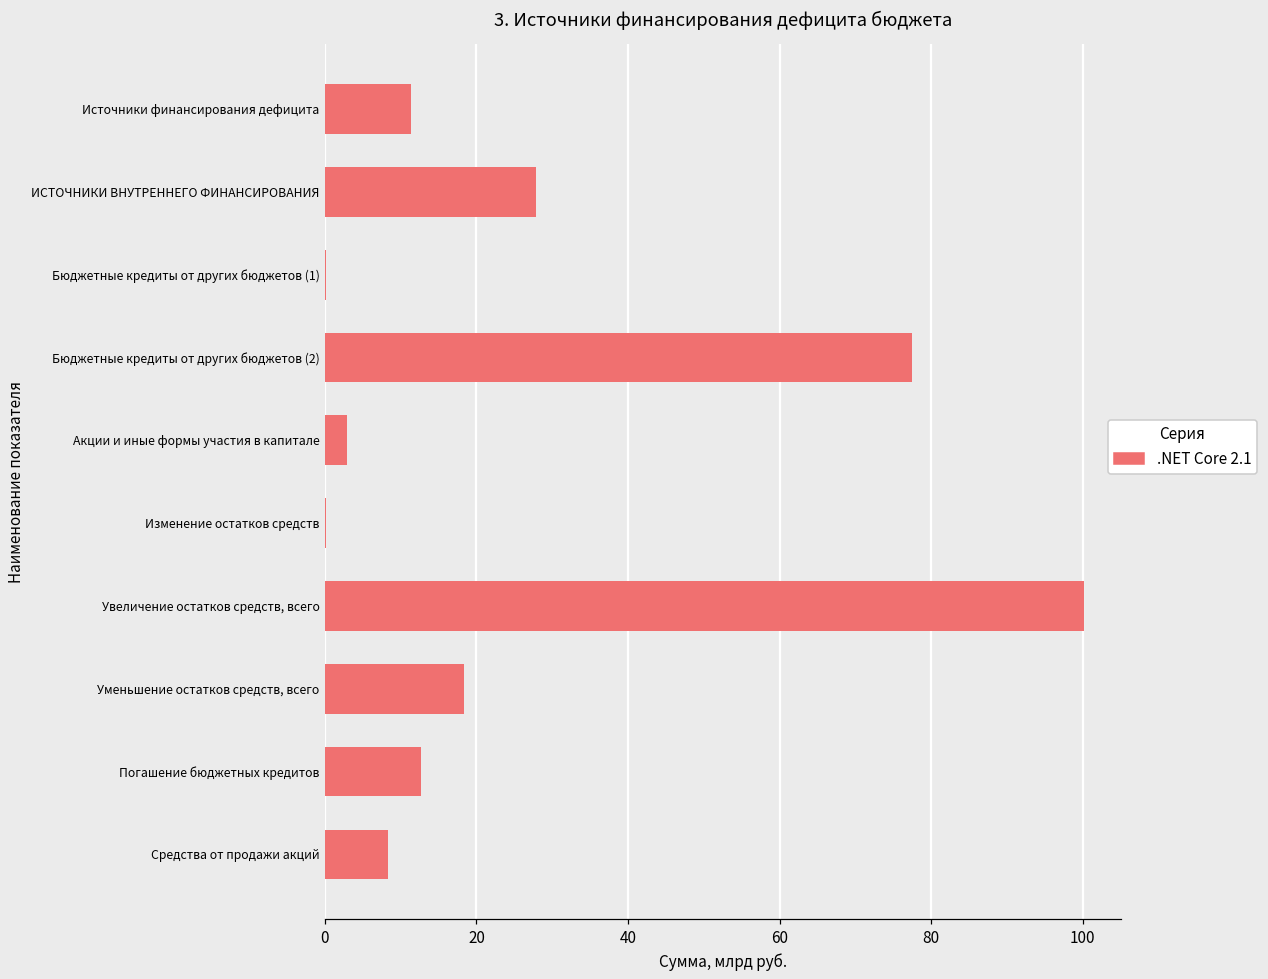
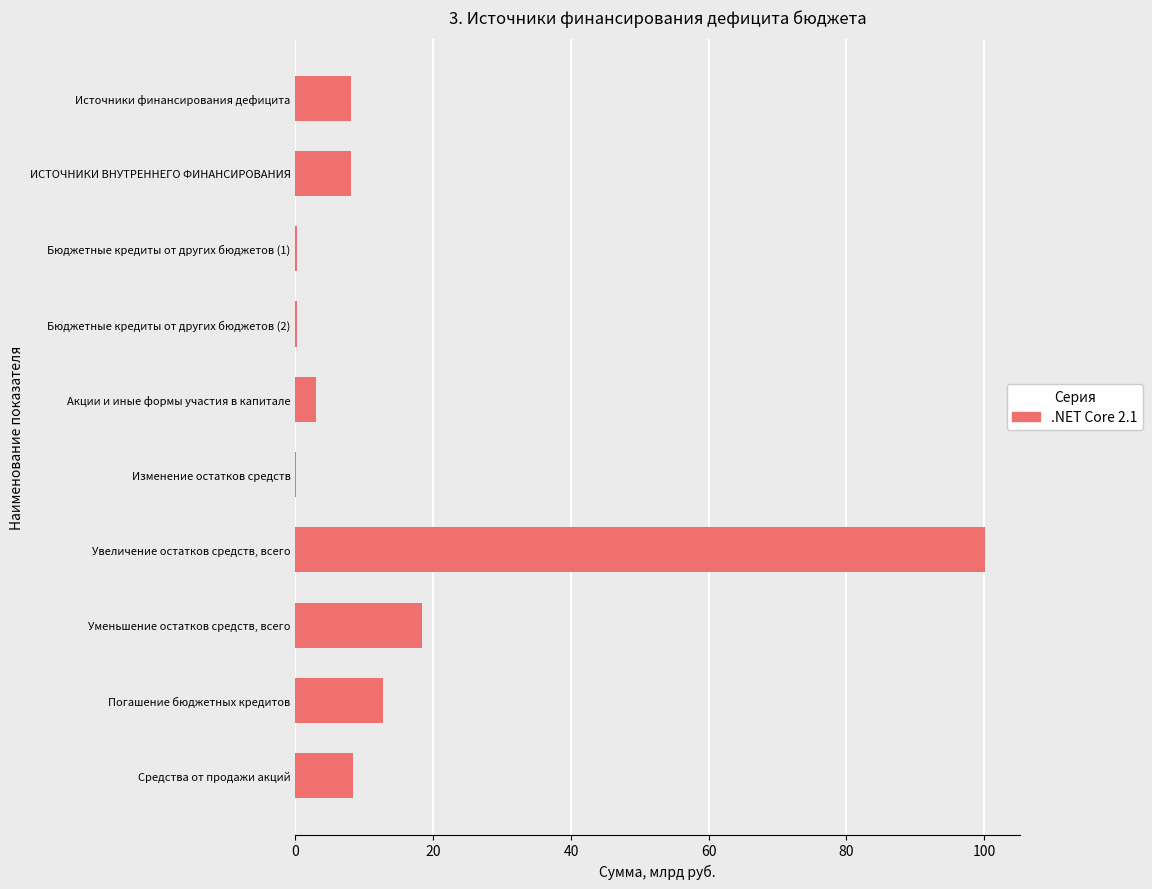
  {
-   "Источники финансирования дефицита": 11,
-   "ИСТОЧНИКИ ВНУТРЕННЕГО ФИНАНСИРОВАНИЯ": 28,
-   "Бюджетные кредиты от других бюджетов (2)": 77,
+   "Источники финансирования дефицита": 8,
+   "ИСТОЧНИКИ ВНУТРЕННЕГО ФИНАНСИРОВАНИЯ": 8,
+   "Бюджетные кредиты от других бюджетов (2)": 0,
    "Акции и иные формы участия в капитале": 3,
    "Увеличение остатков средств, всего": 100,
    "Уменьшение остатков средств, всего": 18,
    "Погашение бюджетных кредитов": 13,
    "Средства от продажи акций": 8
  }
